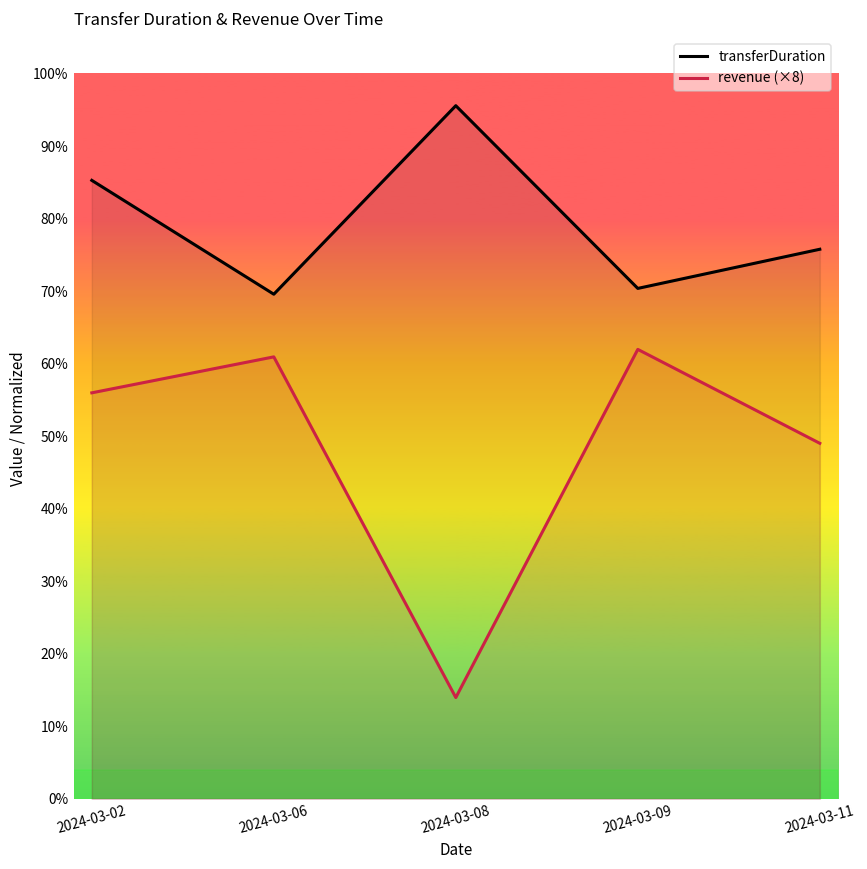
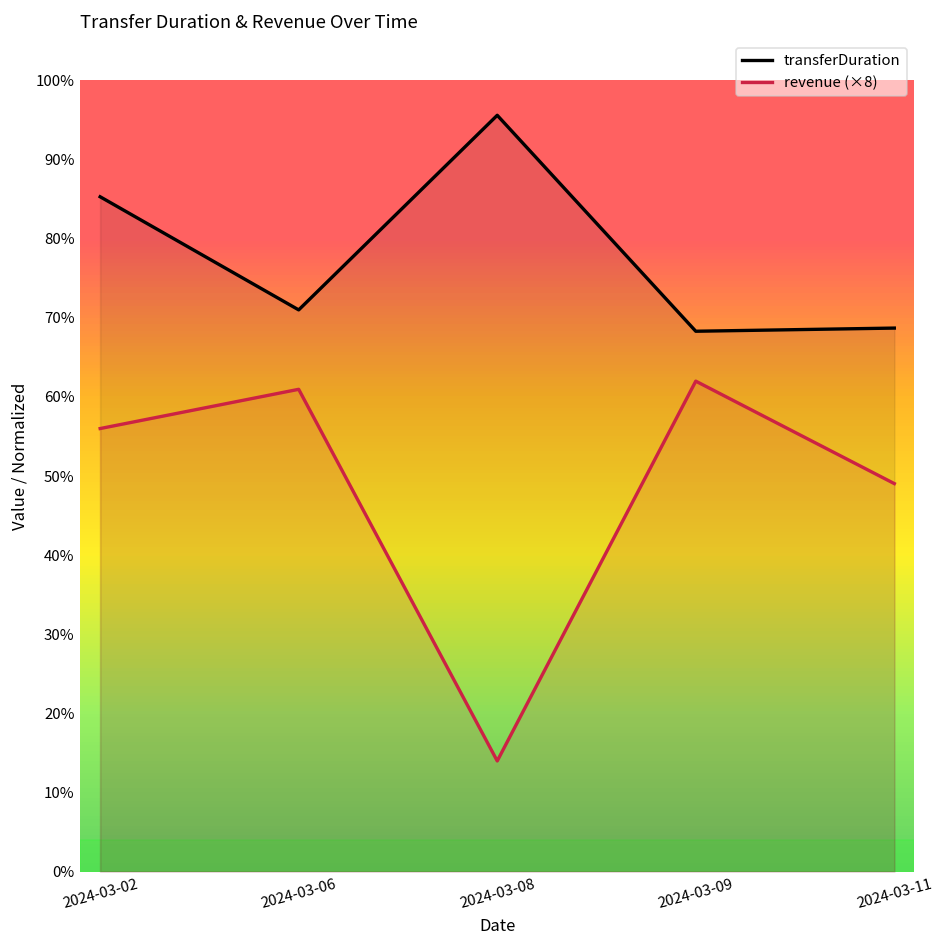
  {
    "transferDuration": {
      "2024-03-02": "85%",
-     "2024-03-06": "70%",
+     "2024-03-06": "71%",
      "2024-03-08": "96%",
-     "2024-03-09": "70%",
-     "2024-03-11": "76%"
+     "2024-03-09": "68%",
+     "2024-03-11": "69%"
    },
    "revenue (×8)": {
      "2024-03-02": "56%",
      "2024-03-06": "61%",
      "2024-03-08": "14%",
      "2024-03-09": "62%",
      "2024-03-11": "49%"
    }
  }
